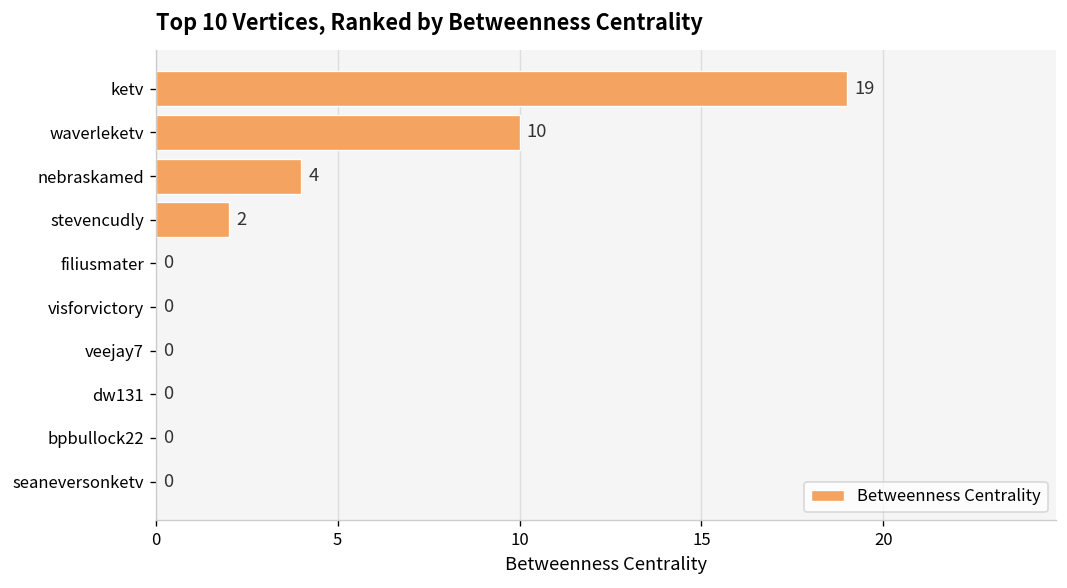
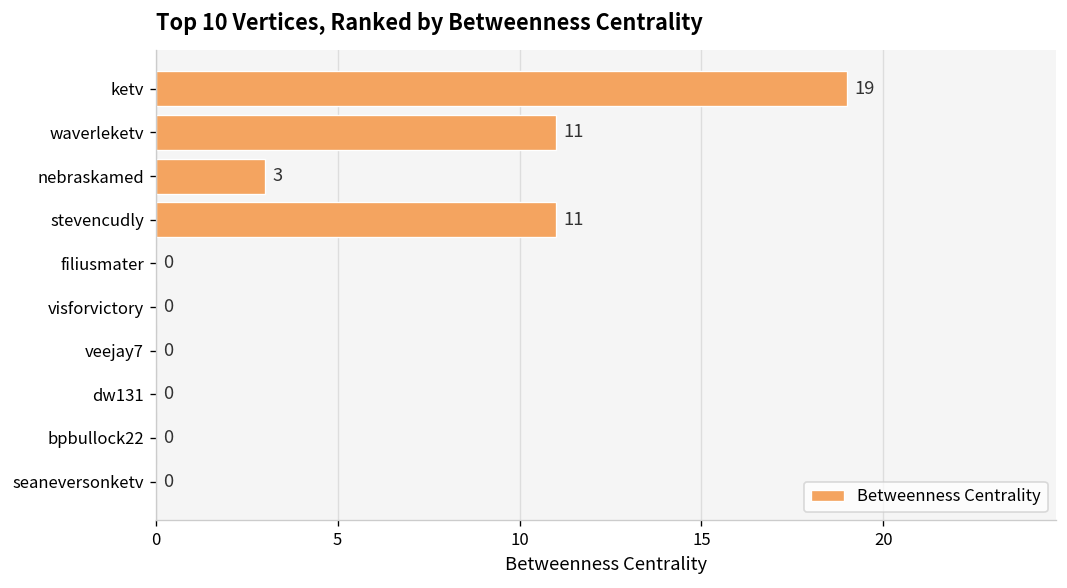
  {
    "ketv": 19,
-   "waverleketv": 10,
-   "nebraskamed": 4,
-   "stevencudly": 2,
+   "waverleketv": 11,
+   "nebraskamed": 3,
+   "stevencudly": 11,
    "filiusmater": 0,
    "visforvictory": 0,
    "veejay7": 0,
    "dw131": 0,
    "bpbullock22": 0,
    "seaneversonketv": 0
  }
